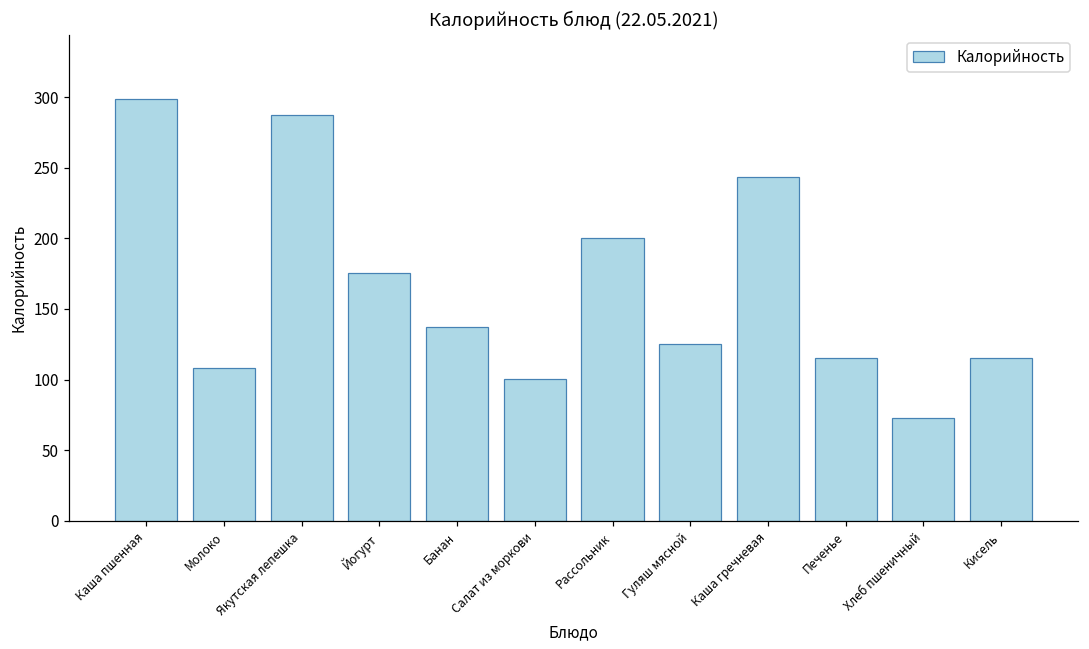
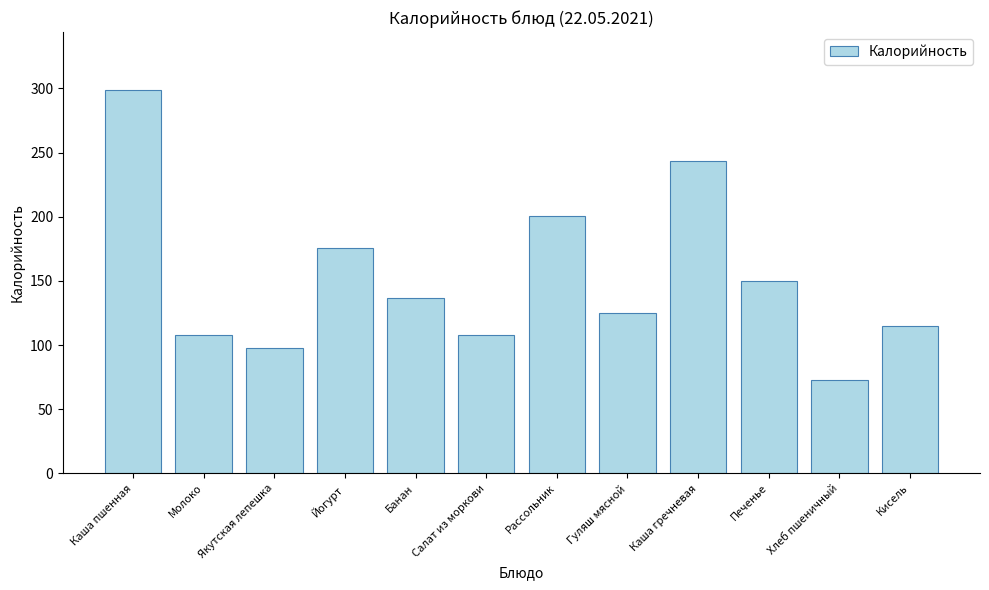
  {
    "Каша пшенная": 299,
    "Молоко": 108,
-   "Якутская лепешка": 288,
+   "Якутская лепешка": 98,
    "Йогурт": 176,
    "Банан": 137,
-   "Салат из моркови": 100,
+   "Салат из моркови": 108,
    "Рассольник": 200,
    "Гуляш мясной": 125,
    "Каша гречневая": 244,
-   "Печенье": 115,
+   "Печенье": 150,
    "Хлеб пшеничный": 73,
    "Кисель": 115
  }
